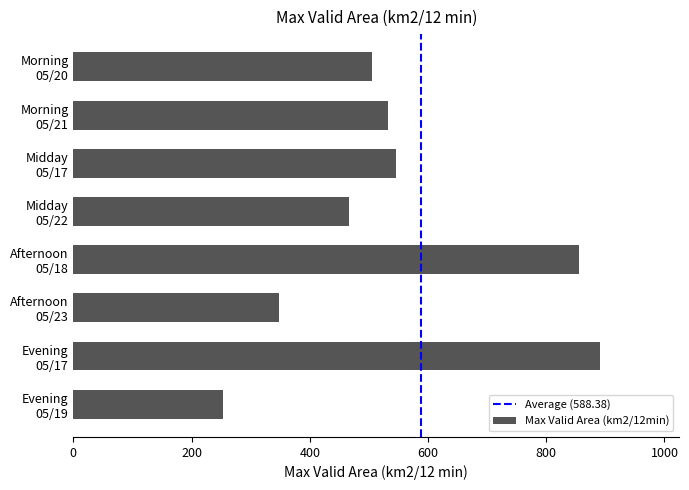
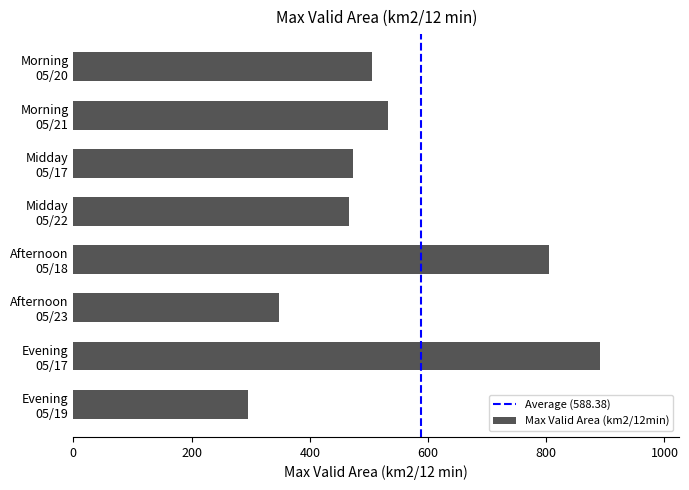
  {
    "Morning 05/20": 510,
    "Morning 05/21": 530,
-   "Midday 05/17": 550,
+   "Midday 05/17": 470,
    "Midday 05/22": 470,
-   "Afternoon 05/18": 860,
+   "Afternoon 05/18": 810,
    "Afternoon 05/23": 350,
    "Evening 05/17": 890,
-   "Evening 05/19": 250
+   "Evening 05/19": 300
  }
